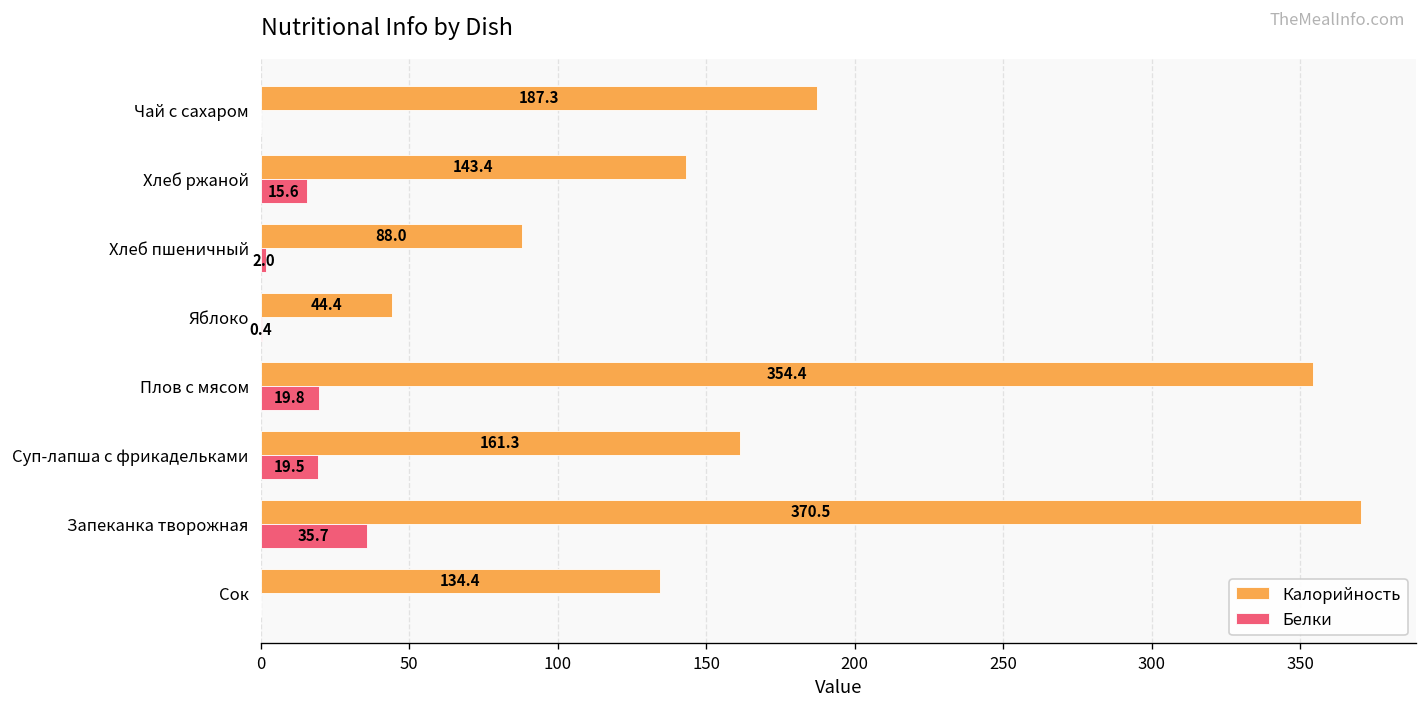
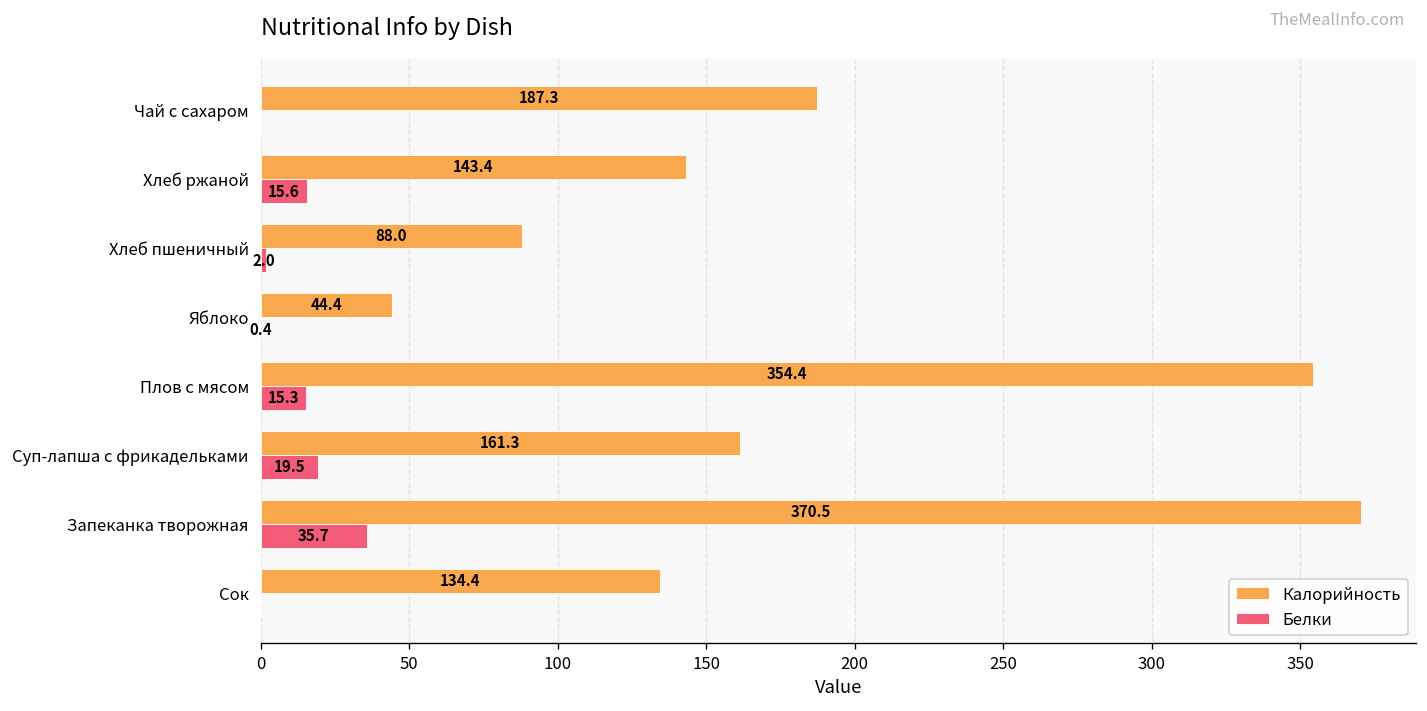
  {
    "Калорийность": {
      "Чай с сахаром": 187.3,
      "Хлеб ржаной": 143.4,
      "Хлеб пшеничный": 88.0,
      "Яблоко": 44.4,
      "Плов с мясом": 354.4,
      "Суп-лапша с фрикадельками": 161.3,
      "Запеканка творожная": 370.5,
      "Сок": 134.4
    },
    "Белки": {
      "Хлеб ржаной": 15.6,
      "Хлеб пшеничный": 2.0,
      "Яблоко": 0.4,
-     "Плов с мясом": 19.8,
+     "Плов с мясом": 15.3,
      "Суп-лапша с фрикадельками": 19.5,
      "Запеканка творожная": 35.7
    }
  }
